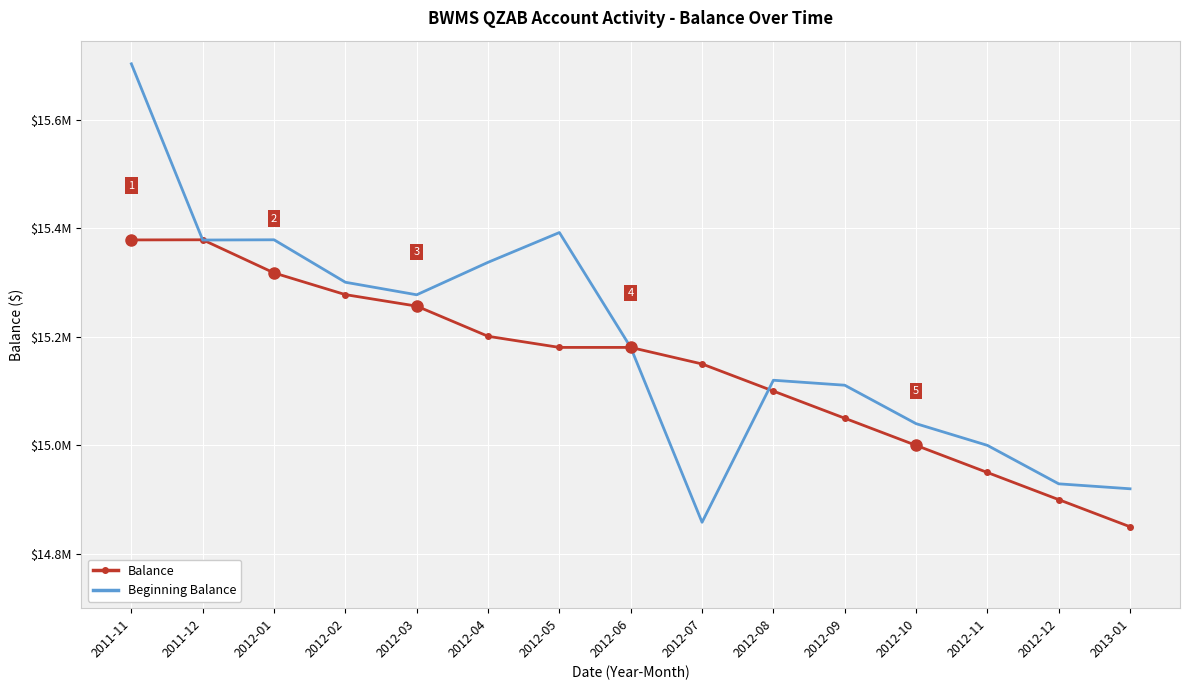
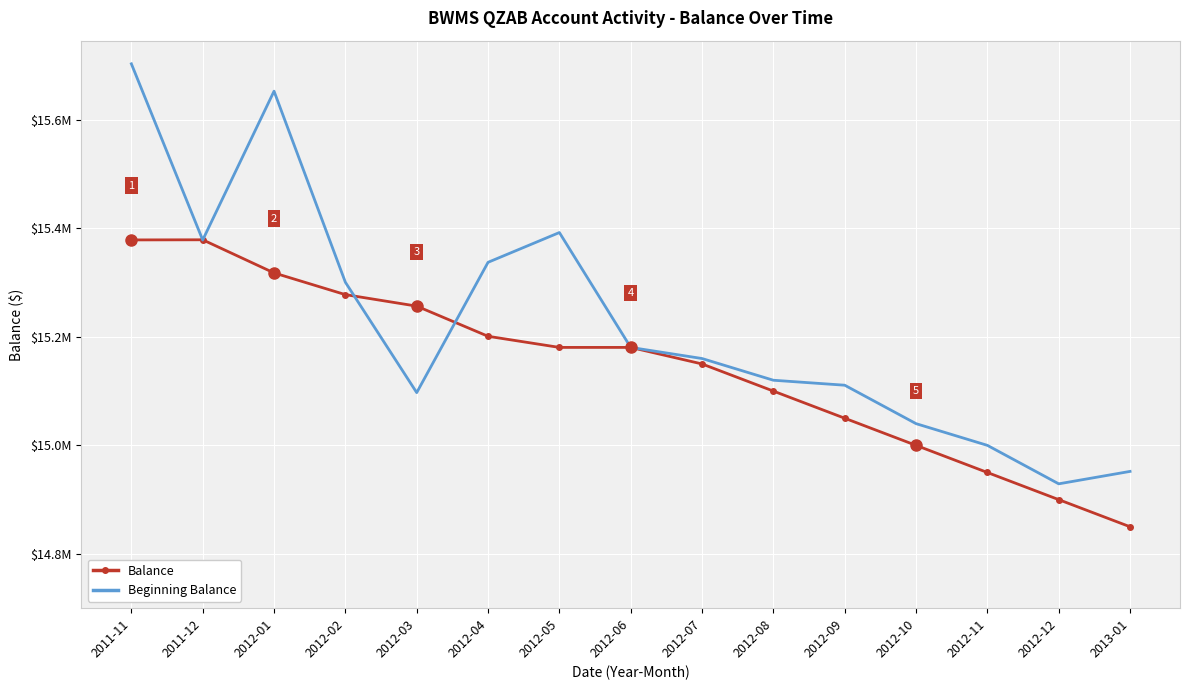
  {
    "Beginning Balance": {
      "2011-11": "$15700000",
-     "2012-01": "$15380000",
+     "2012-01": "$15650000",
      "2012-02": "$15300000",
-     "2012-03": "$15280000",
+     "2012-03": "$15100000",
      "2012-04": "$15340000",
      "2012-05": "$15390000",
-     "2012-07": "$14860000",
+     "2012-07": "$15160000",
      "2012-08": "$15120000",
      "2012-09": "$15110000",
      "2012-10": "$15040000",
      "2012-11": "$15000000",
      "2012-12": "$14930000",
-     "2013-01": "$14920000"
+     "2013-01": "$14950000"
    }
  }
